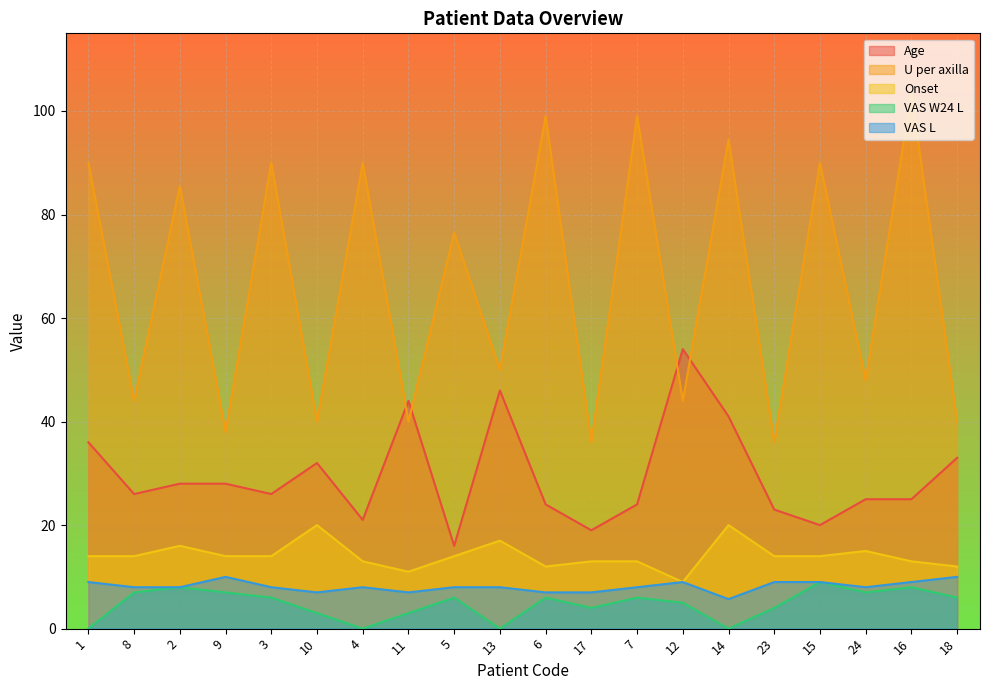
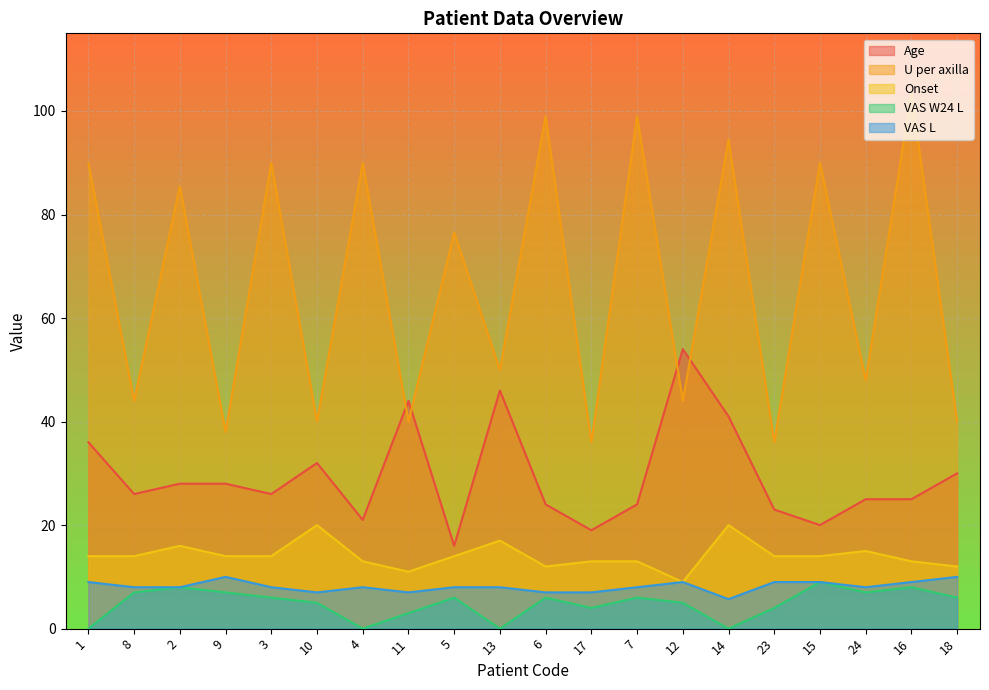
  {
    "Age": {
      "1": 36,
      "8": 26,
      "2": 28,
      "9": 28,
      "3": 26,
      "10": 32,
      "4": 21,
      "11": 44,
      "5": 16,
      "13": 46,
      "6": 24,
      "17": 19,
      "7": 24,
      "12": 54,
      "14": 41,
      "23": 23,
      "15": 20,
      "24": 25,
      "16": 25,
-     "18": 33
+     "18": 30
    },
    "VAS W24 L": {
      "1": 0,
      "8": 7,
      "9": 7,
      "3": 6,
-     "10": 3,
+     "10": 5,
      "4": 0,
      "11": 3,
      "5": 6,
      "13": 0,
      "6": 6,
      "17": 4,
      "7": 6,
      "12": 5,
      "14": 0,
      "23": 4,
      "24": 7,
      "16": 8,
      "18": 6
    },
    "VAS L": {
      "1": 9,
      "8": 8,
      "9": 10,
      "3": 8,
      "10": 7,
      "4": 8,
      "11": 7,
      "5": 8,
      "13": 8,
      "6": 7,
      "17": 7,
      "7": 8,
      "14": 6,
      "23": 9,
      "24": 8,
      "16": 9,
      "18": 10
    }
  }
